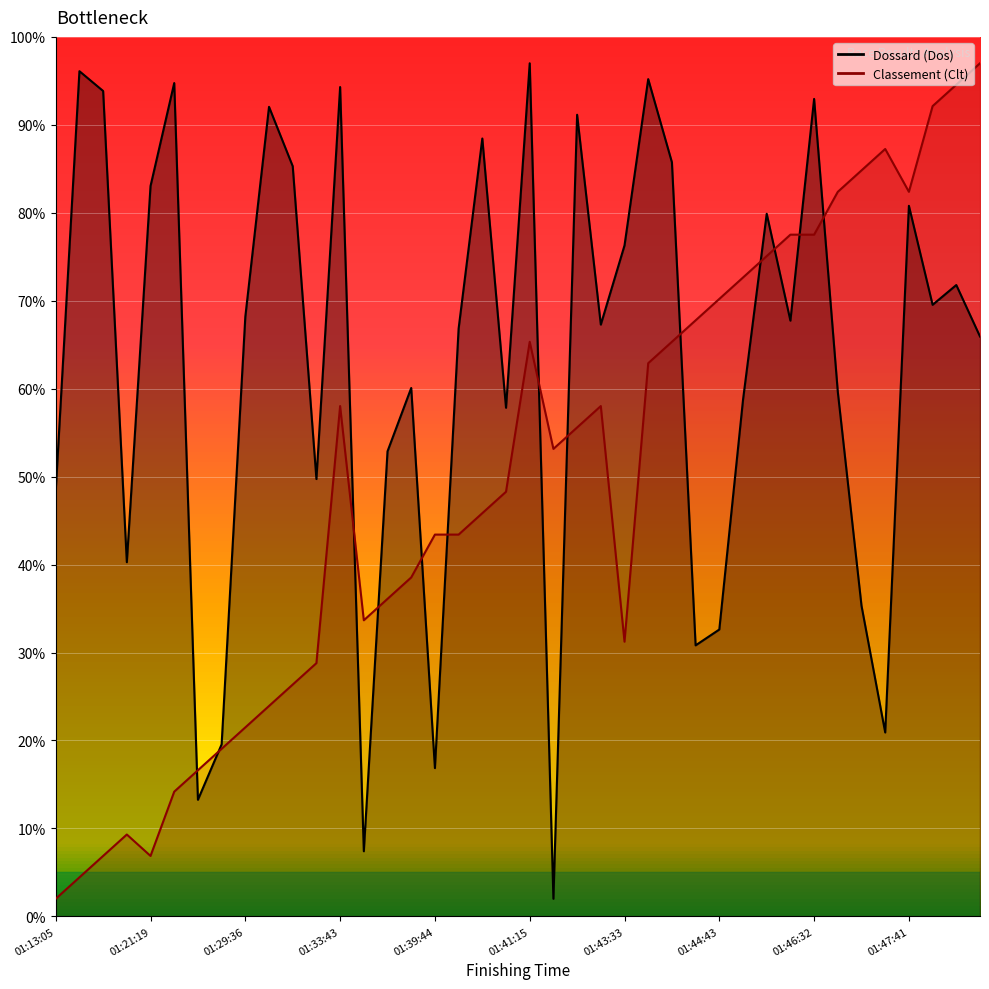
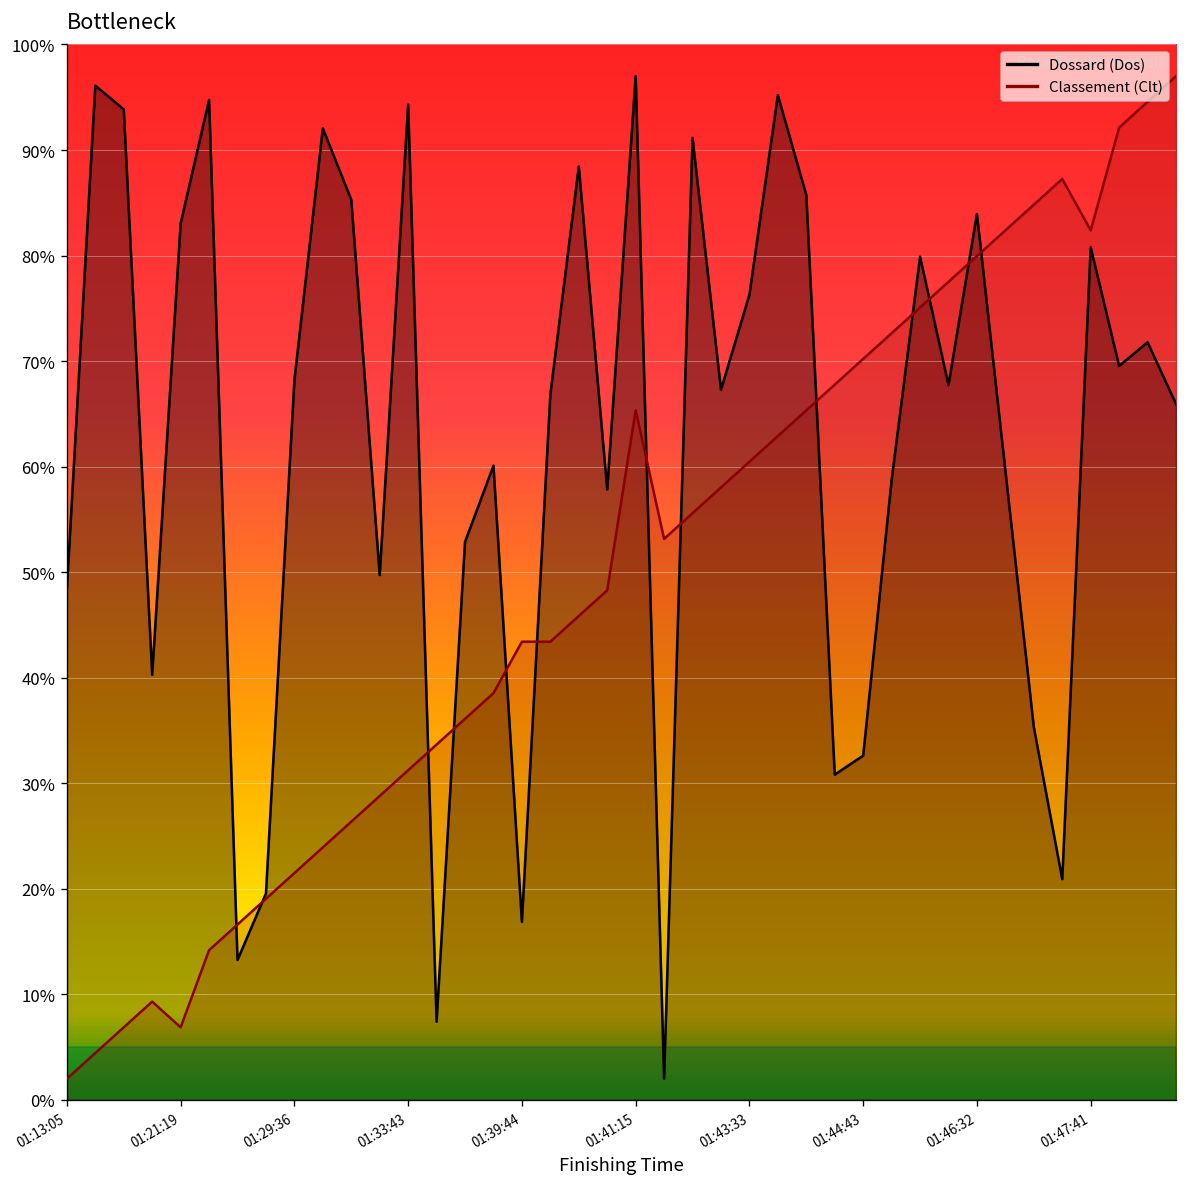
  {
    "Dossard (Dos)": {
      "01:13:05": "48%",
      "01:21:19": "83%",
      "01:29:36": "68%",
      "01:33:43": "94%",
      "01:39:44": "17%",
      "01:41:15": "97%",
      "01:43:33": "76%",
      "01:44:43": "33%",
-     "01:46:32": "93%",
+     "01:46:32": "84%",
      "01:47:41": "81%"
    },
    "Classement (Clt)": {
      "01:21:19": "7%",
      "01:29:36": "21%",
-     "01:33:43": "58%",
+     "01:33:43": "31%",
      "01:39:44": "43%",
      "01:41:15": "65%",
-     "01:43:33": "31%",
+     "01:43:33": "60%",
      "01:44:43": "70%",
-     "01:46:32": "78%",
+     "01:46:32": "80%",
      "01:47:41": "82%"
    }
  }
